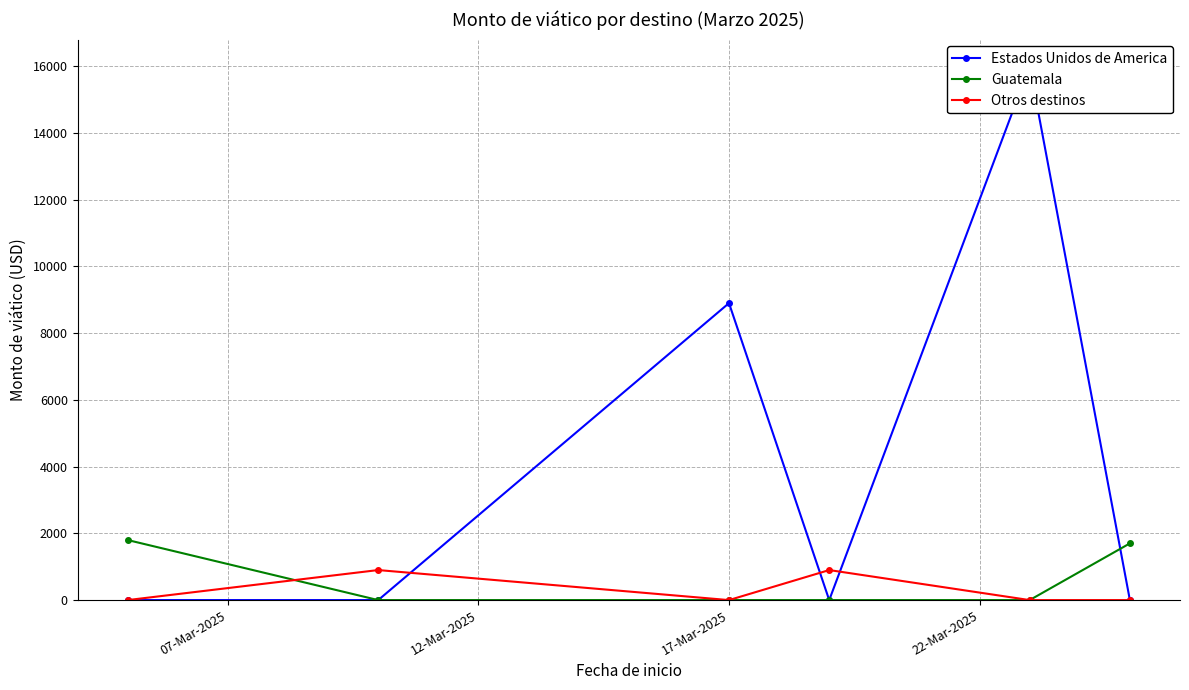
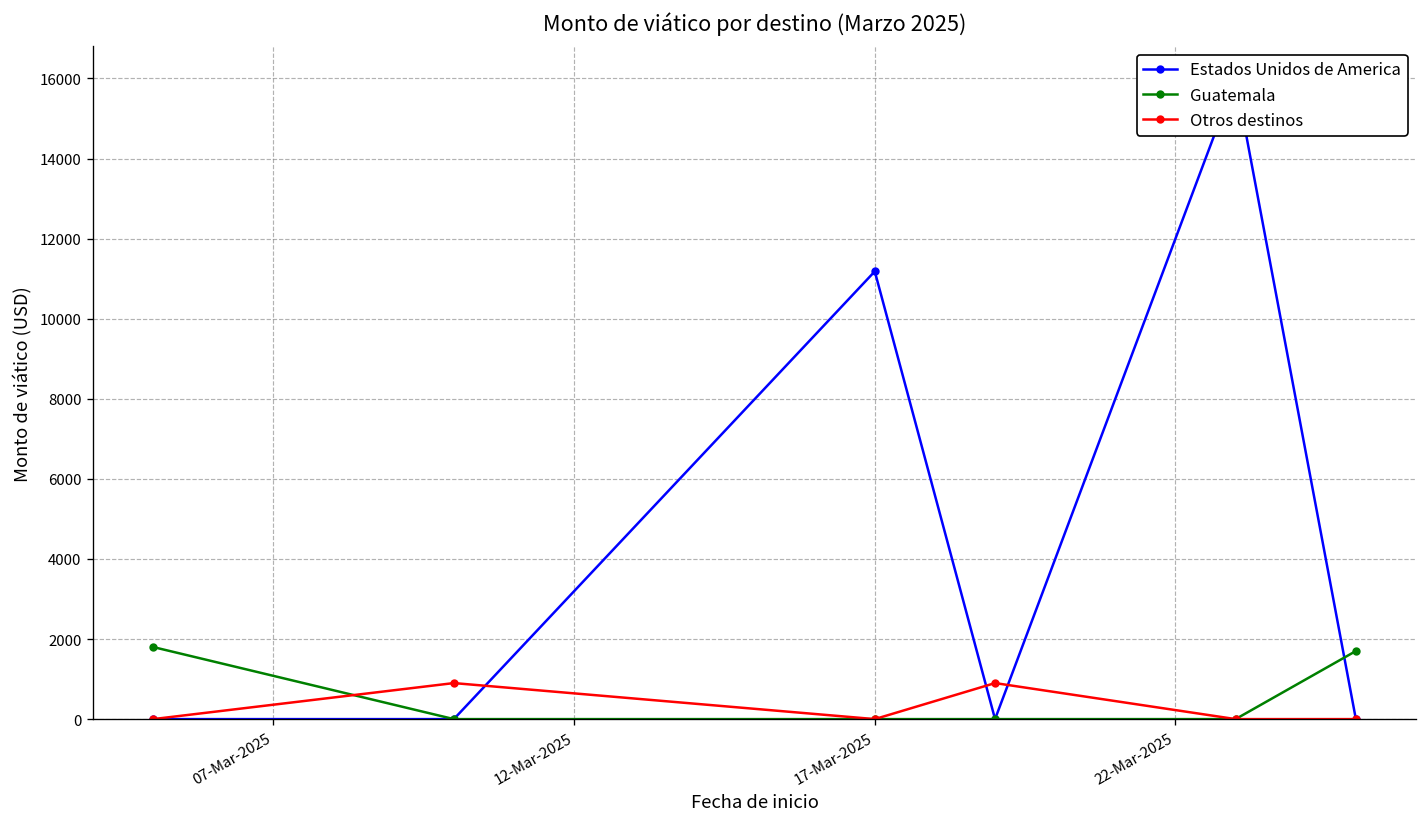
  {
    "Estados Unidos de America": {
-     "17-Mar-2025": 8900
+     "17-Mar-2025": 11200
    }
  }
